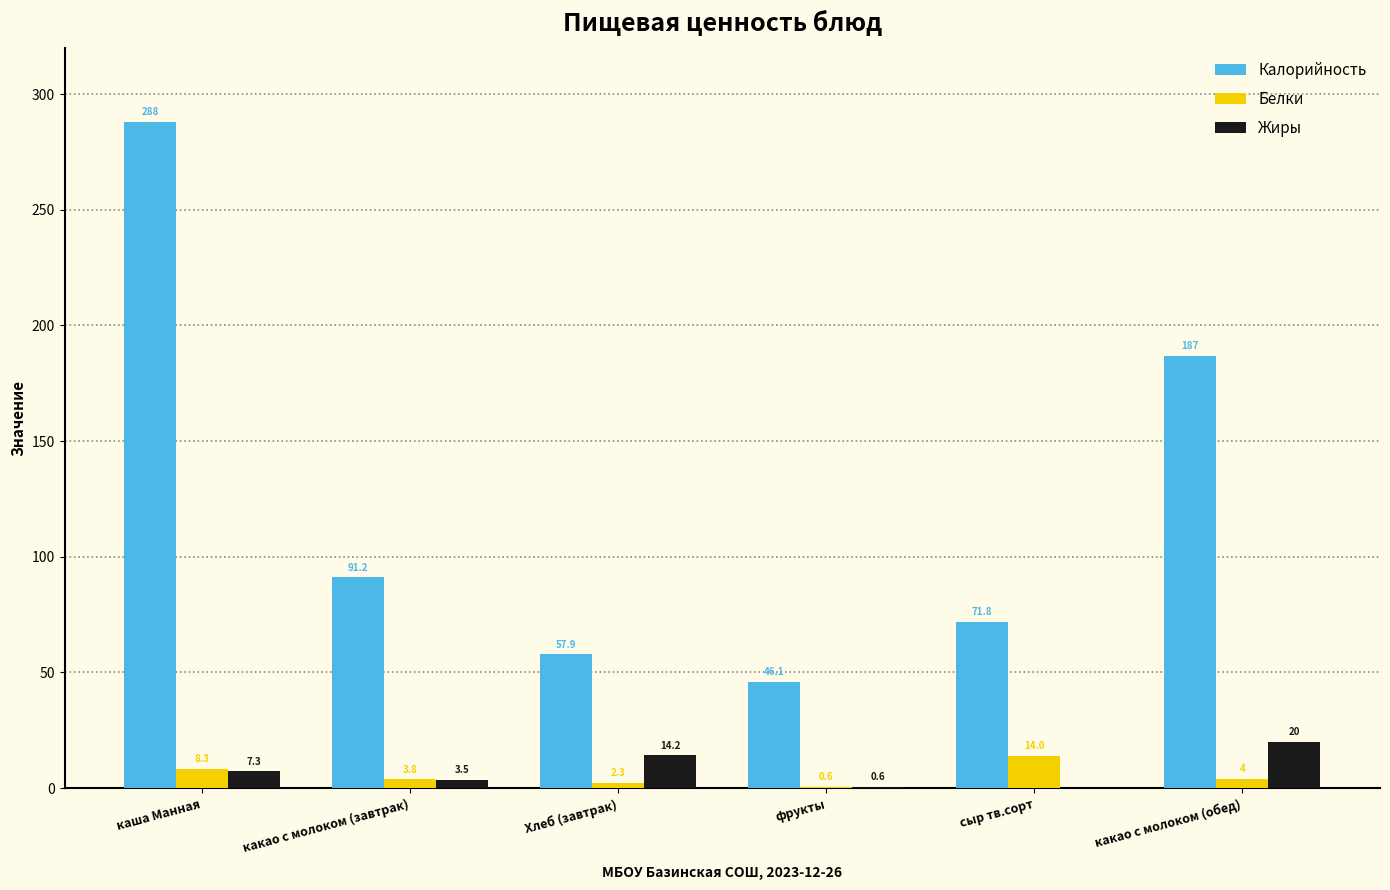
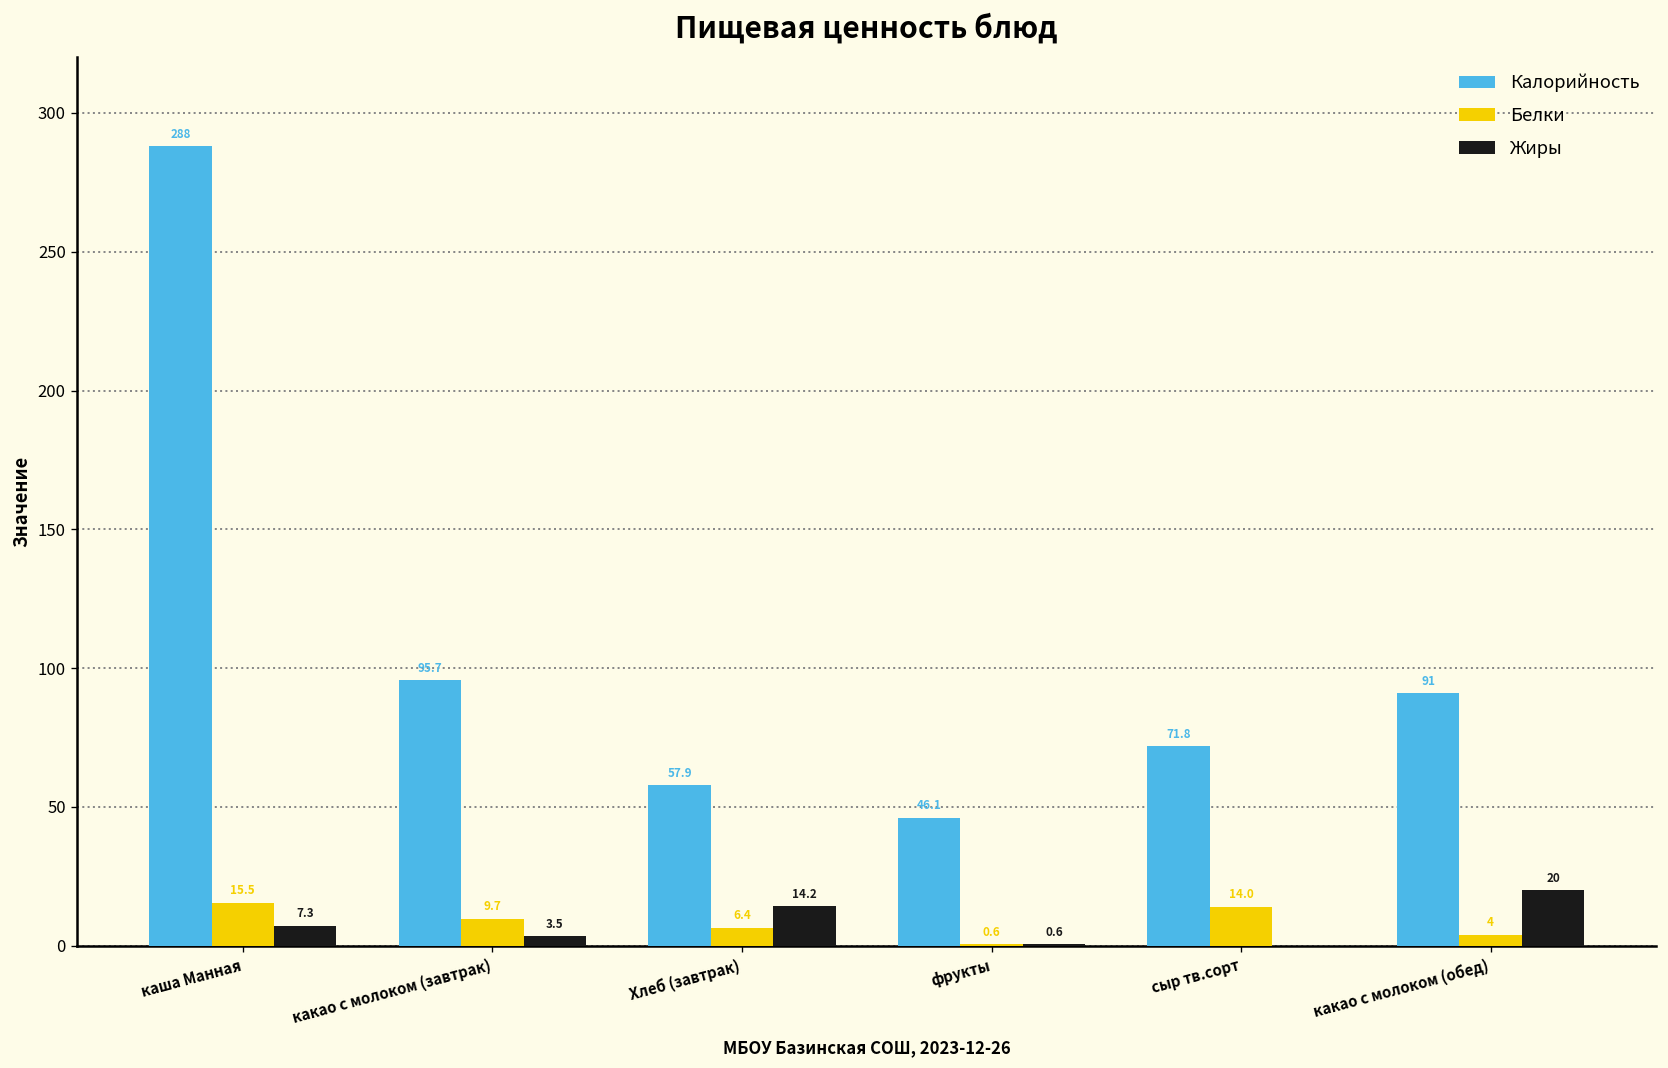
  {
    "Калорийность": {
      "каша Манная": 288,
-     "какао с молоком (завтрак)": 91.2,
+     "какао с молоком (завтрак)": 95.7,
      "Хлеб (завтрак)": 57.9,
      "фрукты": 46.1,
      "сыр тв.сорт": 71.8,
-     "какао с молоком (обед)": 187
+     "какао с молоком (обед)": 91
    },
    "Белки": {
-     "каша Манная": 8.3,
-     "какао с молоком (завтрак)": 3.8,
-     "Хлеб (завтрак)": 2.3,
+     "каша Манная": 15.5,
+     "какао с молоком (завтрак)": 9.7,
+     "Хлеб (завтрак)": 6.4,
      "фрукты": 0.6,
      "сыр тв.сорт": 14.0,
      "какао с молоком (обед)": 4
    },
    "Жиры": {
      "каша Манная": 7.3,
      "какао с молоком (завтрак)": 3.5,
      "Хлеб (завтрак)": 14.2,
      "фрукты": 0.6,
      "какао с молоком (обед)": 20
    }
  }
